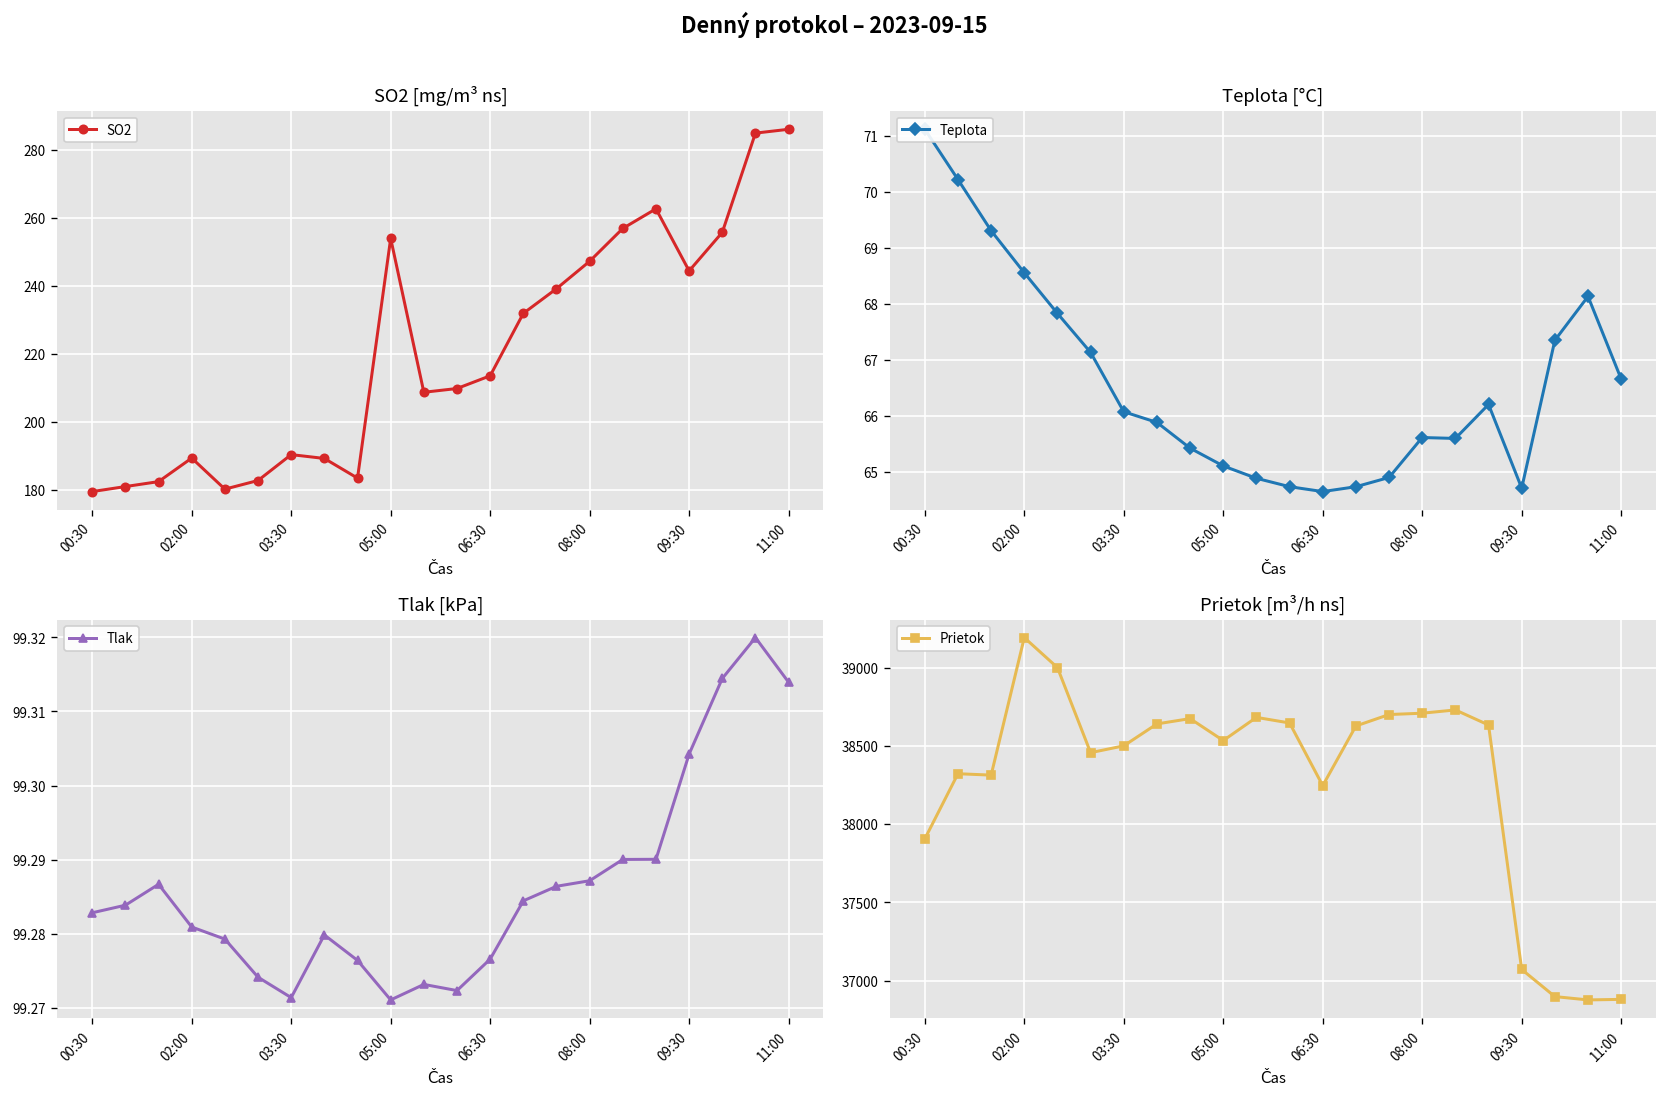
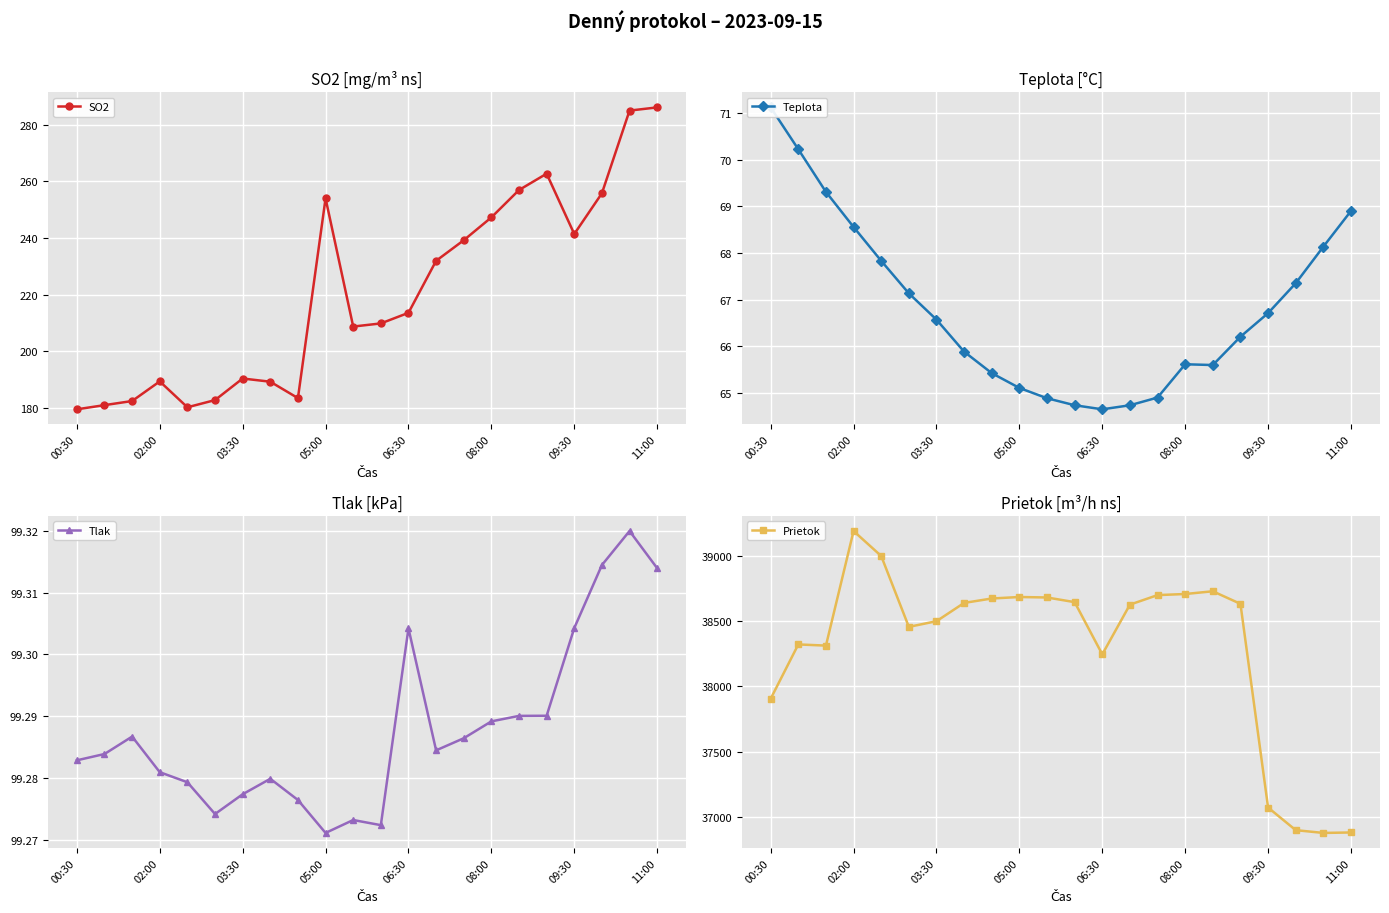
  {
    "SO2 [mg/m³ ns]": {
      "00:30": 180,
      "02:00": 189,
      "03:30": 190,
      "05:00": 254,
      "06:30": 214,
      "08:00": 247,
-     "09:30": 244,
+     "09:30": 241,
      "11:00": 286
    },
    "Teplota [°C]": {
      "02:00": 68.6,
-     "03:30": 66.1,
+     "03:30": 66.6,
      "05:00": 65.1,
      "06:30": 64.7,
      "08:00": 65.6,
-     "09:30": 64.7,
-     "11:00": 66.7
+     "09:30": 66.7,
+     "11:00": 68.9
    },
    "Tlak [kPa]": {
      "00:30": 99.283,
      "02:00": 99.281,
-     "03:30": 99.271,
+     "03:30": 99.277,
      "05:00": 99.271,
-     "06:30": 99.277,
-     "08:00": 99.287,
+     "06:30": 99.304,
+     "08:00": 99.289,
      "09:30": 99.304,
      "11:00": 99.314
    },
    "Prietok [m³/h ns]": {
      "00:30": 37910,
      "02:00": 39190,
      "03:30": 38500,
-     "05:00": 38530,
+     "05:00": 38690,
      "06:30": 38250,
      "08:00": 38710,
      "09:30": 37070,
      "11:00": 36880
    }
  }
